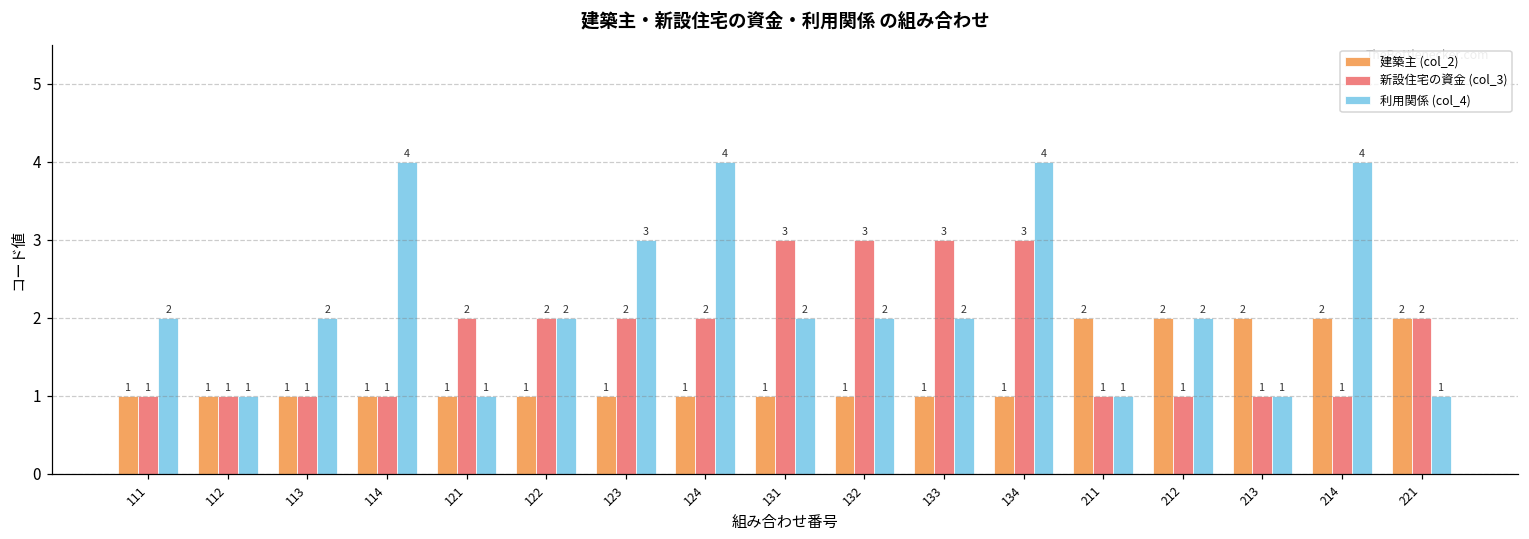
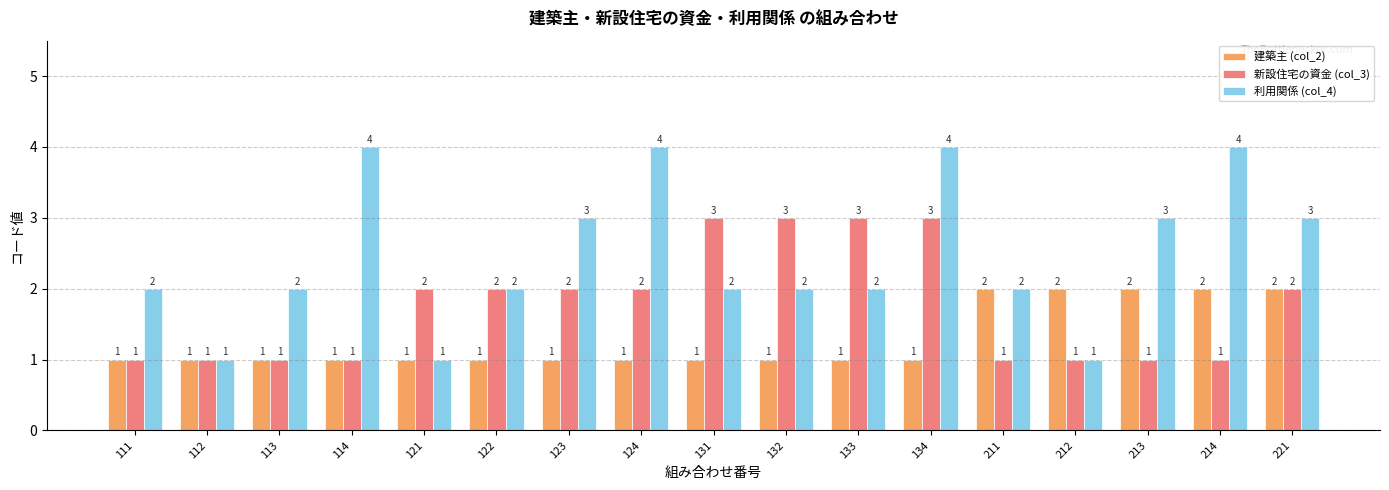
  {
    "利用関係 (col_4)": {
      "111": 2,
      "112": 1,
      "113": 2,
      "114": 4,
      "121": 1,
      "122": 2,
      "123": 3,
      "124": 4,
      "131": 2,
      "132": 2,
      "133": 2,
      "134": 4,
-     "211": 1,
-     "212": 2,
-     "213": 1,
+     "211": 2,
+     "212": 1,
+     "213": 3,
      "214": 4,
-     "221": 1
+     "221": 3
    }
  }
